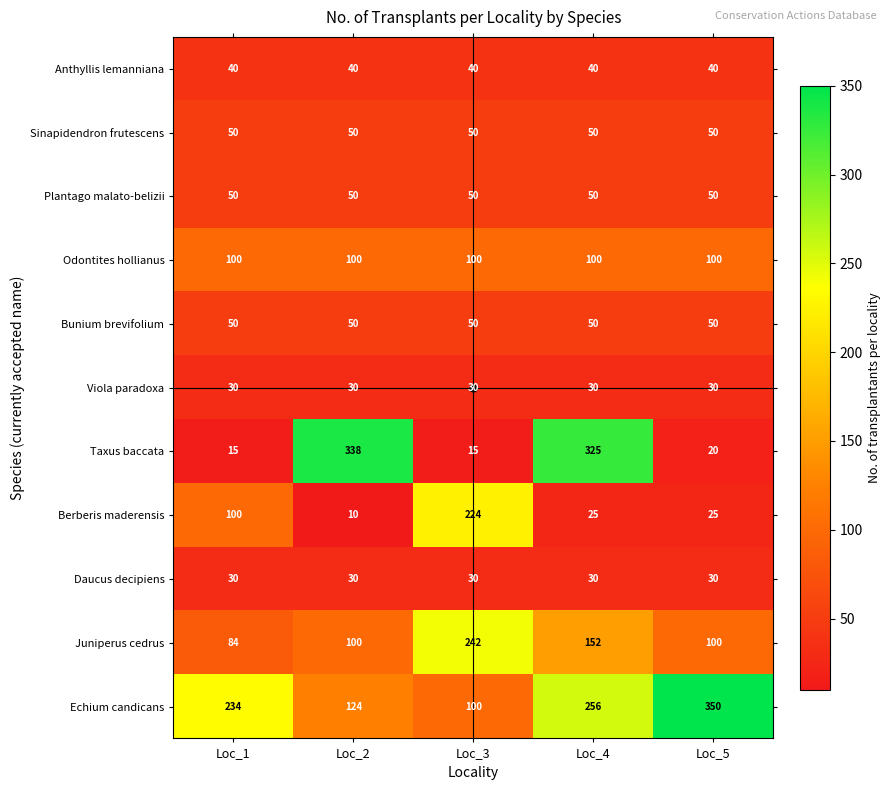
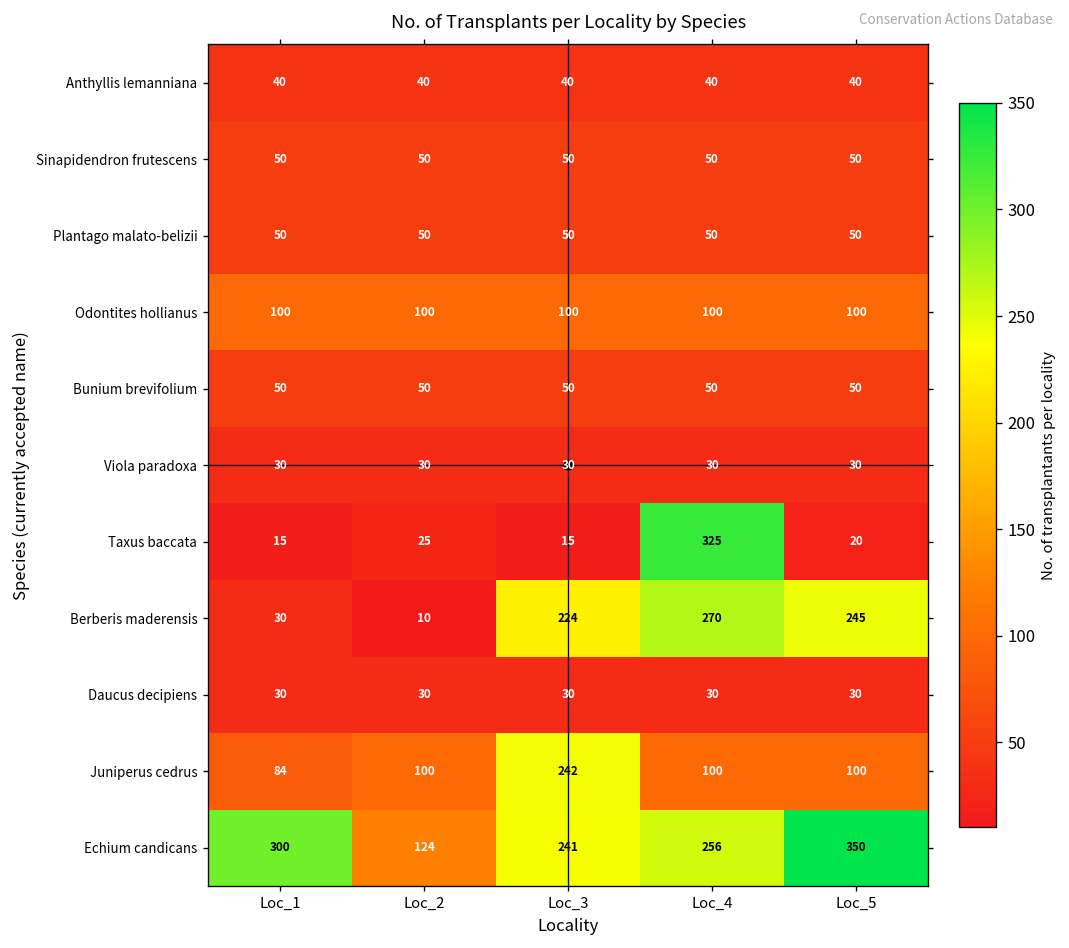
  {
    "Anthyllis lemanniana": {
      "Loc_1": 40,
      "Loc_2": 40,
      "Loc_3": 40,
      "Loc_4": 40,
      "Loc_5": 40
    },
    "Sinapidendron frutescens": {
      "Loc_1": 50,
      "Loc_2": 50,
      "Loc_3": 50,
      "Loc_4": 50,
      "Loc_5": 50
    },
    "Plantago malato-belizii": {
      "Loc_1": 50,
      "Loc_2": 50,
      "Loc_3": 50,
      "Loc_4": 50,
      "Loc_5": 50
    },
    "Odontites hollianus": {
      "Loc_1": 100,
      "Loc_2": 100,
      "Loc_3": 100,
      "Loc_4": 100,
      "Loc_5": 100
    },
    "Bunium brevifolium": {
      "Loc_1": 50,
      "Loc_2": 50,
      "Loc_3": 50,
      "Loc_4": 50,
      "Loc_5": 50
    },
    "Viola paradoxa": {
      "Loc_1": 30,
      "Loc_2": 30,
      "Loc_4": 30,
      "Loc_5": 30
    },
    "Taxus baccata": {
      "Loc_1": 15,
-     "Loc_2": 338,
+     "Loc_2": 25,
      "Loc_3": 15,
      "Loc_4": 325,
      "Loc_5": 20
    },
    "Berberis maderensis": {
-     "Loc_1": 100,
+     "Loc_1": 30,
      "Loc_2": 10,
      "Loc_3": 224,
-     "Loc_4": 25,
-     "Loc_5": 25
+     "Loc_4": 270,
+     "Loc_5": 245
    },
    "Daucus decipiens": {
      "Loc_1": 30,
      "Loc_2": 30,
      "Loc_3": 30,
      "Loc_4": 30,
      "Loc_5": 30
    },
    "Juniperus cedrus": {
      "Loc_1": 84,
      "Loc_2": 100,
      "Loc_3": 242,
-     "Loc_4": 152,
+     "Loc_4": 100,
      "Loc_5": 100
    },
    "Echium candicans": {
-     "Loc_1": 234,
+     "Loc_1": 300,
      "Loc_2": 124,
-     "Loc_3": 100,
+     "Loc_3": 241,
      "Loc_4": 256,
      "Loc_5": 350
    }
  }
